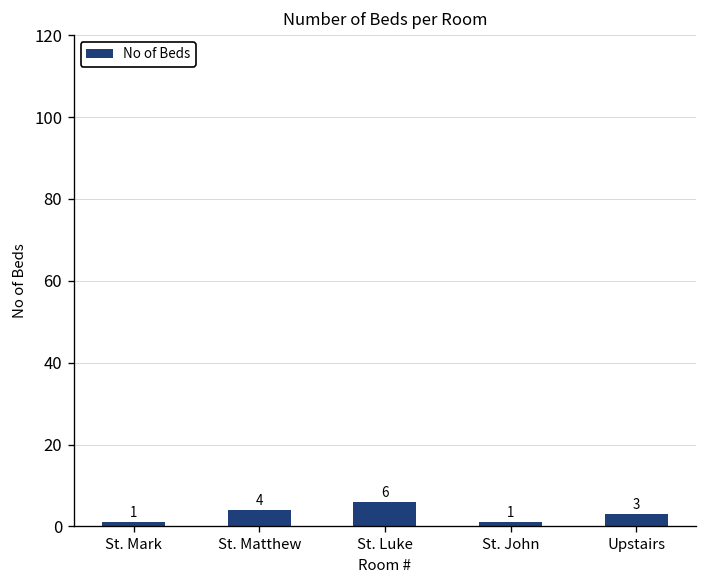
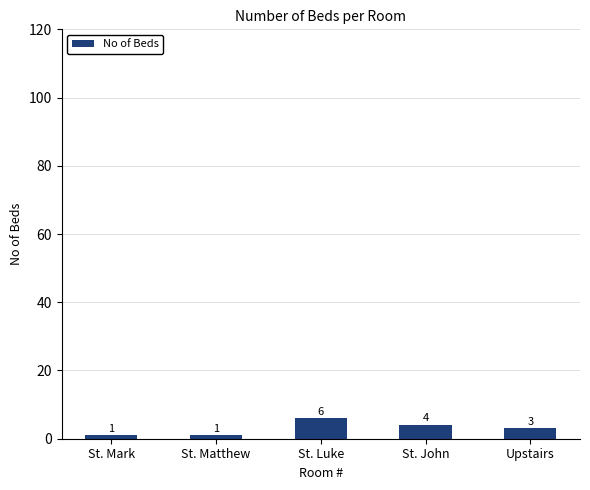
  {
    "St. Mark": 1,
-   "St. Matthew": 4,
+   "St. Matthew": 1,
    "St. Luke": 6,
-   "St. John": 1,
+   "St. John": 4,
    "Upstairs": 3
  }
